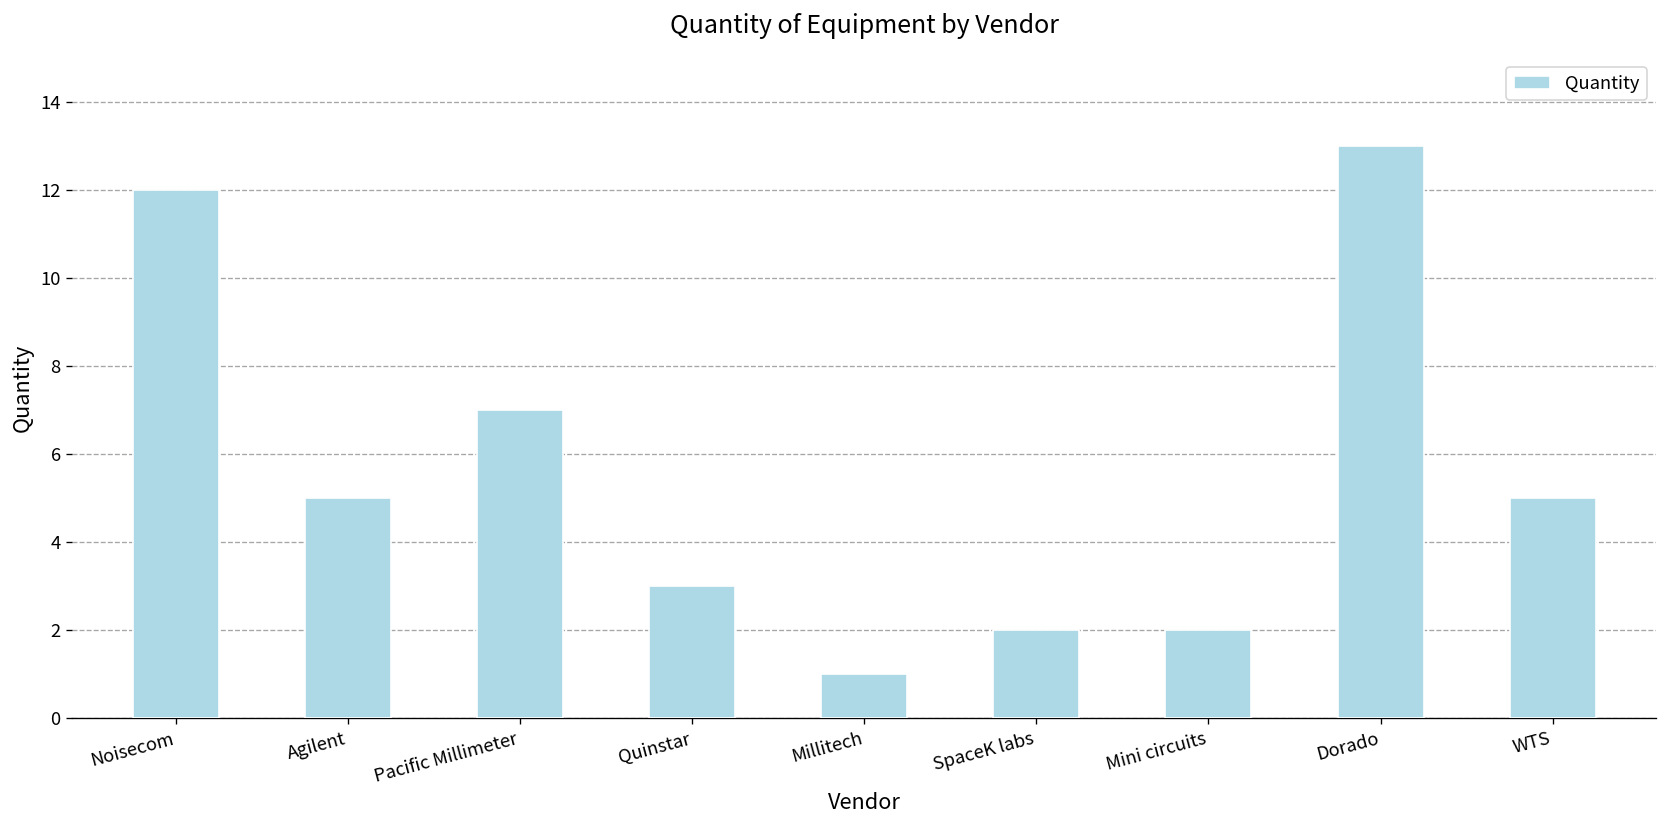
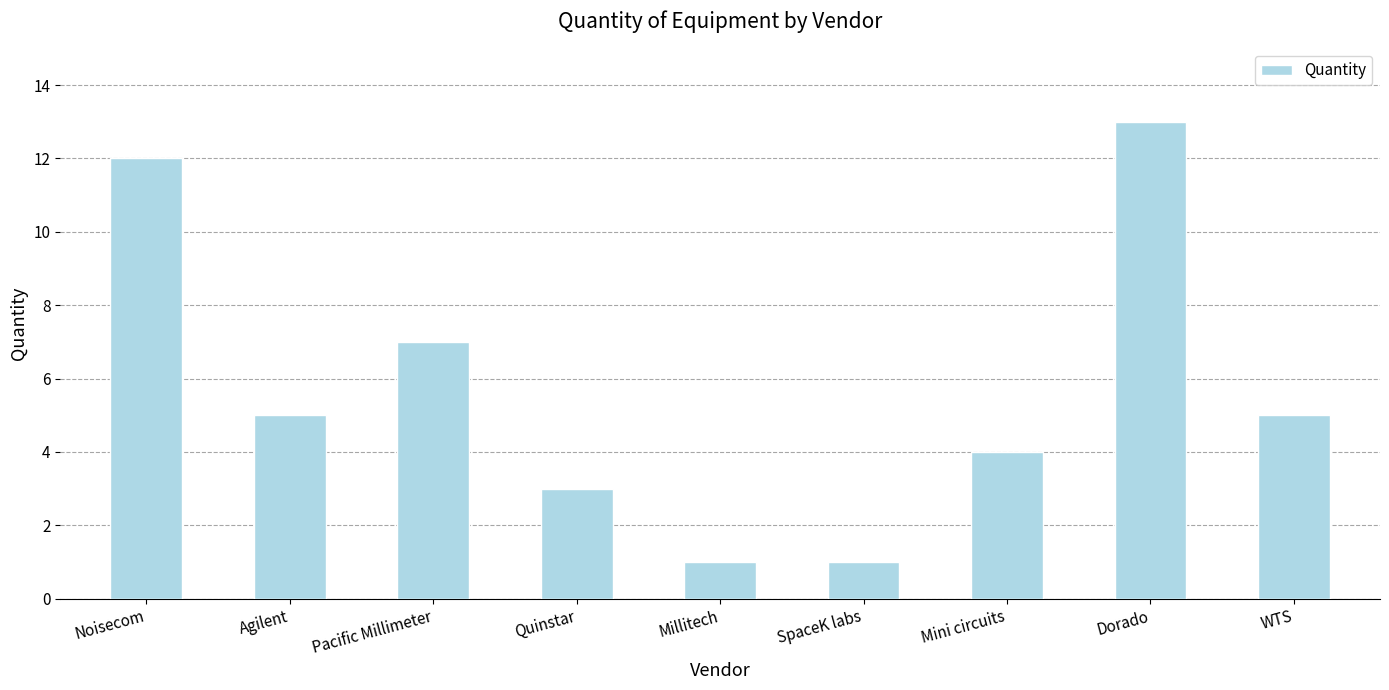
  {
    "Noisecom": 12,
    "Agilent": 5,
    "Pacific Millimeter": 7,
    "Quinstar": 3,
    "Millitech": 1,
-   "SpaceK labs": 2,
-   "Mini circuits": 2,
+   "SpaceK labs": 1,
+   "Mini circuits": 4,
    "Dorado": 13,
    "WTS": 5
  }
